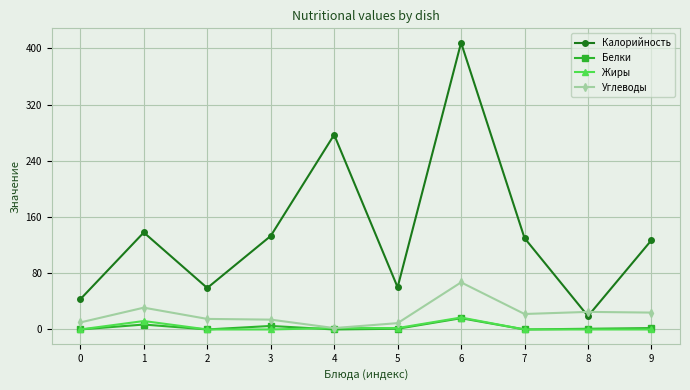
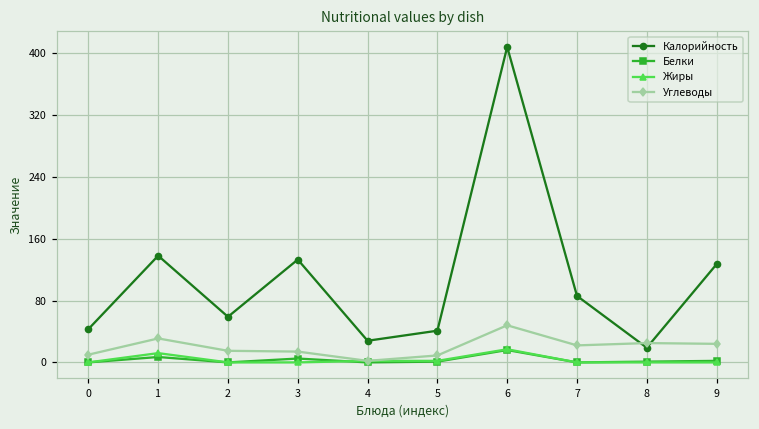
  {
    "Калорийность": {
      "0": 40,
      "1": 140,
      "2": 60,
      "3": 130,
-     "4": 280,
-     "5": 60,
+     "4": 30,
+     "5": 40,
      "6": 410,
-     "7": 130,
+     "7": 90,
      "8": 20,
      "9": 130
    },
    "Белки": {
      "1": 10,
      "3": 10
    },
    "Жиры": {
      "1": 10,
      "3": 0
    },
    "Углеводы": {
      "0": 10,
      "1": 30,
      "2": 20,
      "3": 10,
      "5": 10,
-     "6": 70,
+     "6": 50,
      "7": 20,
      "8": 30,
      "9": 20
    }
  }
